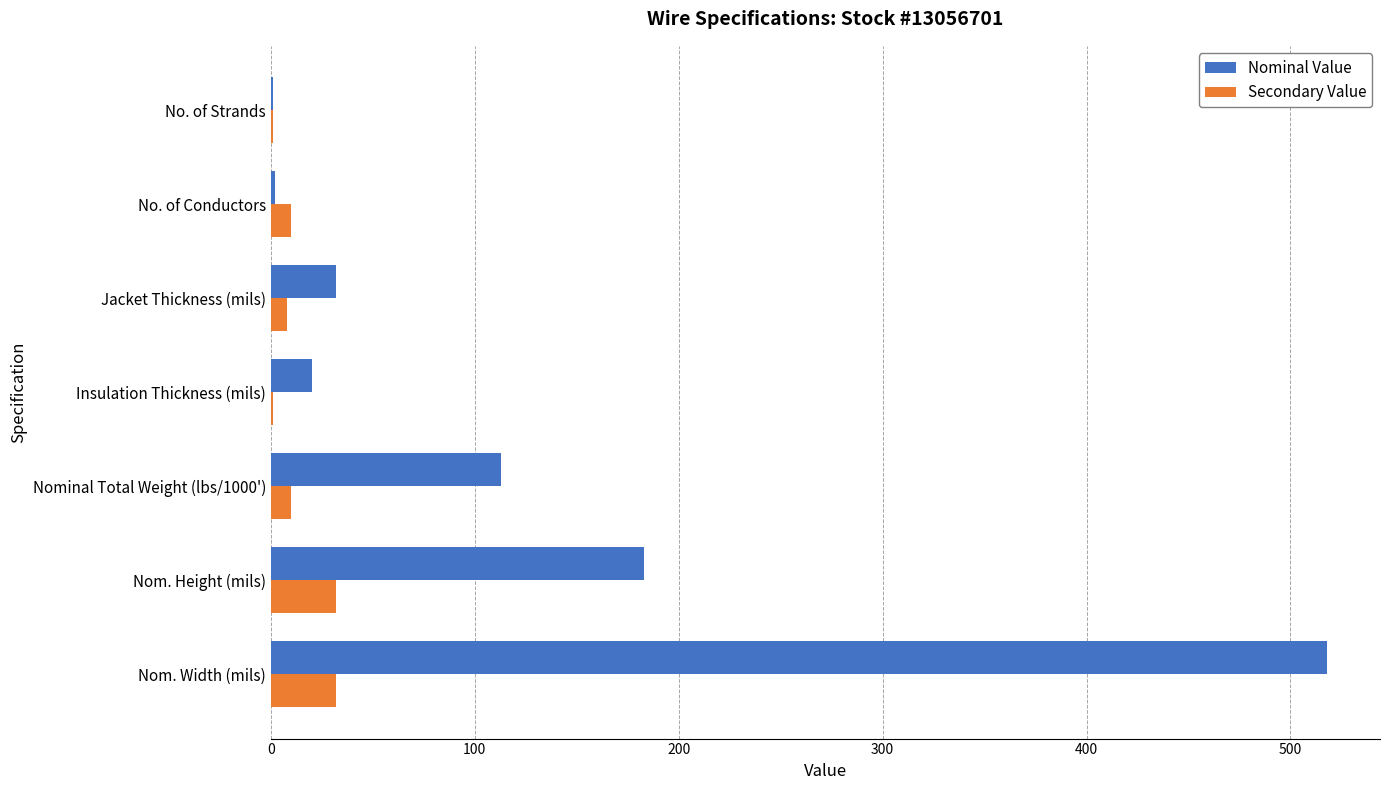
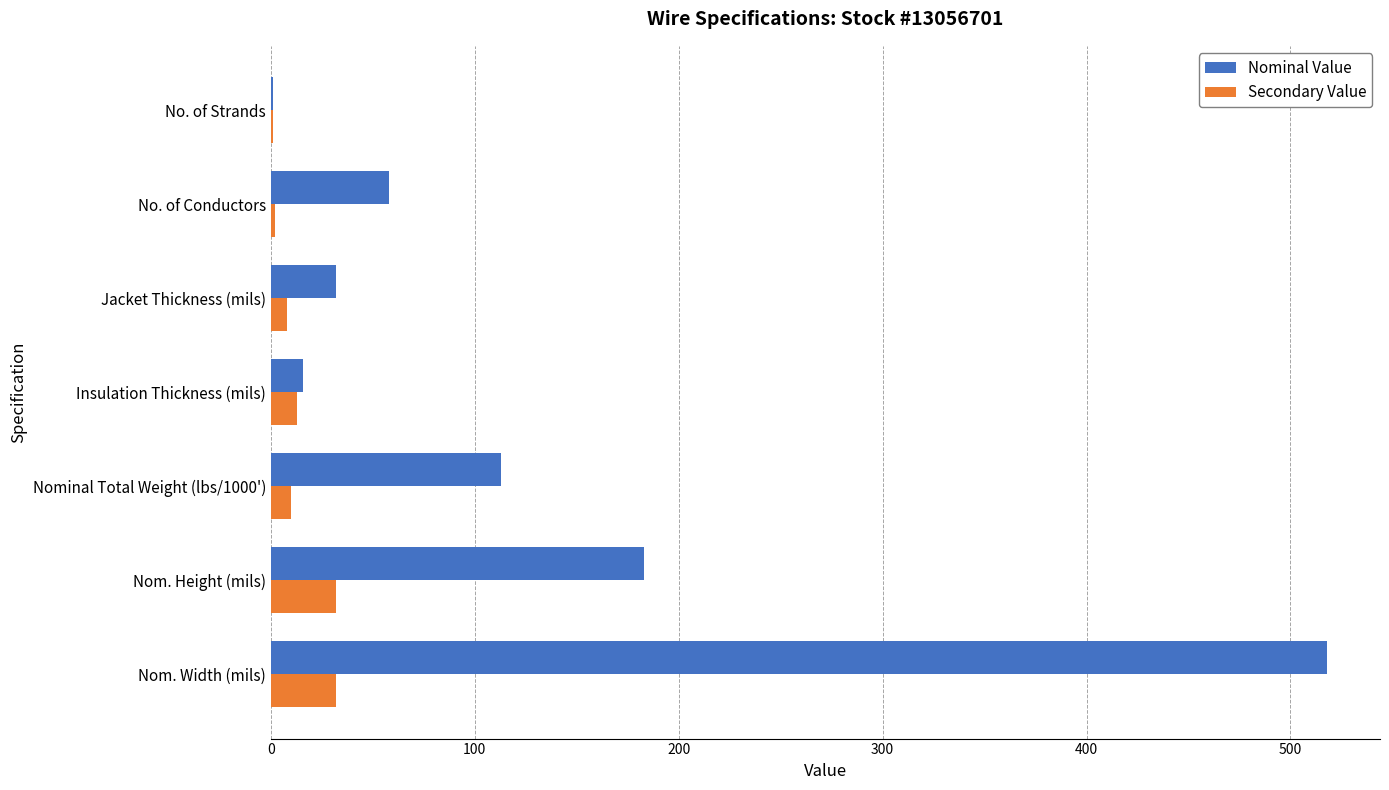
  {
    "Nominal Value": {
-     "No. of Conductors": 2,
+     "No. of Conductors": 58,
      "Jacket Thickness (mils)": 32,
-     "Insulation Thickness (mils)": 20,
+     "Insulation Thickness (mils)": 16,
      "Nominal Total Weight (lbs/1000')": 113,
      "Nom. Height (mils)": 183,
      "Nom. Width (mils)": 518
    },
    "Secondary Value": {
-     "No. of Conductors": 10,
+     "No. of Conductors": 2,
      "Jacket Thickness (mils)": 8,
-     "Insulation Thickness (mils)": 1,
+     "Insulation Thickness (mils)": 13,
      "Nominal Total Weight (lbs/1000')": 10,
      "Nom. Height (mils)": 32,
      "Nom. Width (mils)": 32
    }
  }
